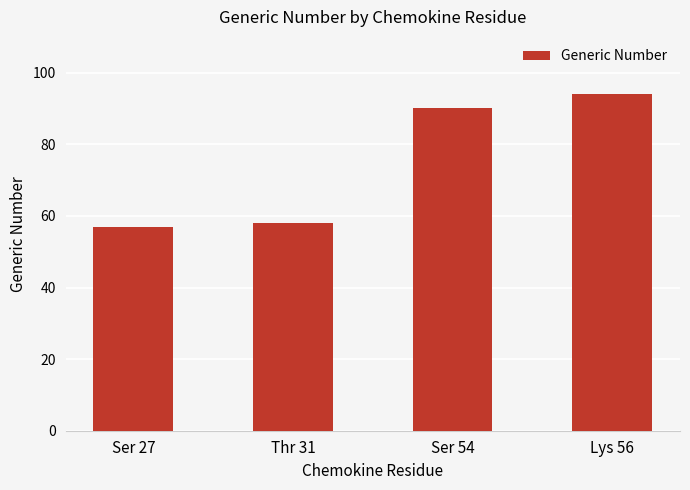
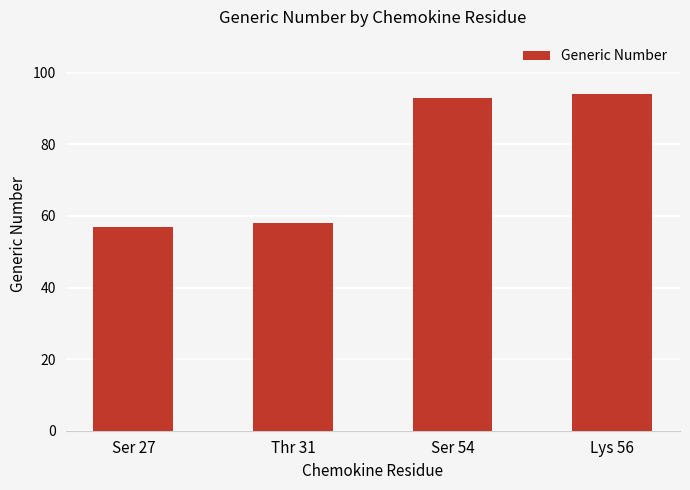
  {
    "Ser 27": 57,
    "Thr 31": 58,
-   "Ser 54": 90,
+   "Ser 54": 93,
    "Lys 56": 94
  }
